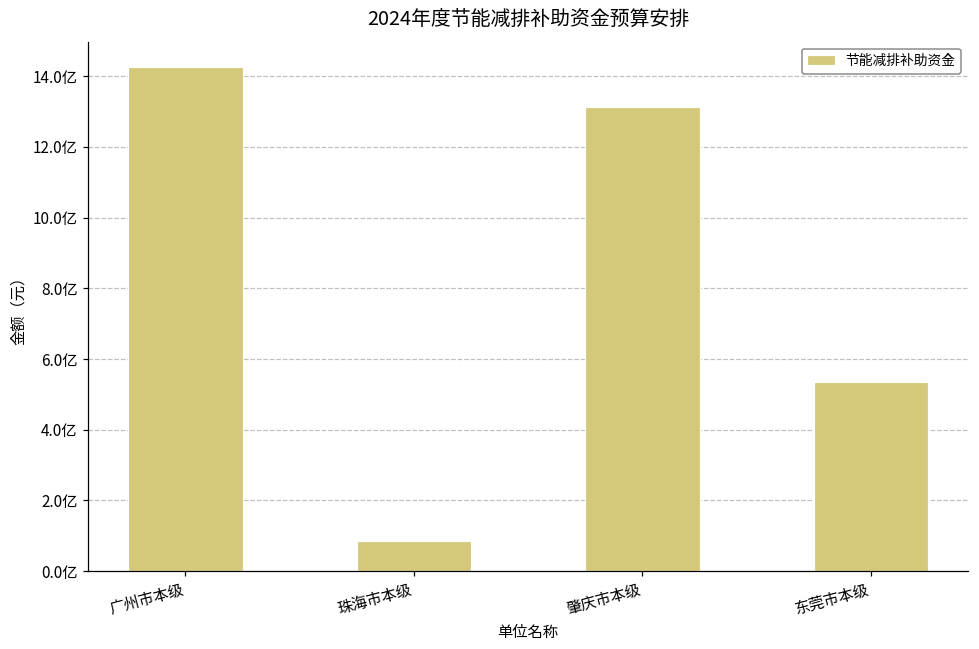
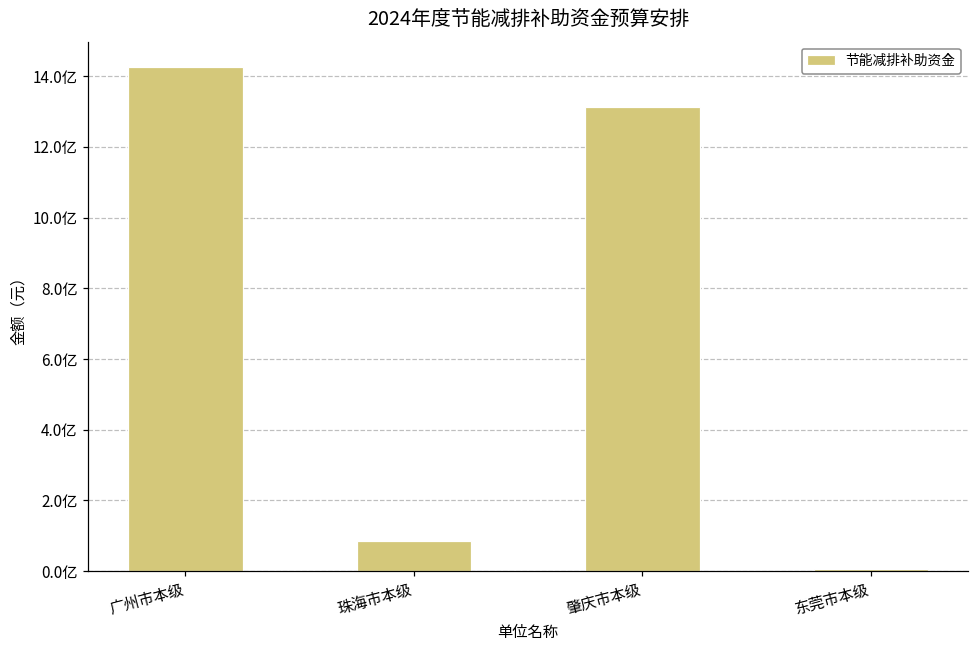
  {
    "广州市本级": "14.3亿",
    "珠海市本级": "0.8亿",
    "肇庆市本级": "13.1亿",
-   "东莞市本级": "5.3亿"
+   "东莞市本级": "0.0亿"
  }
